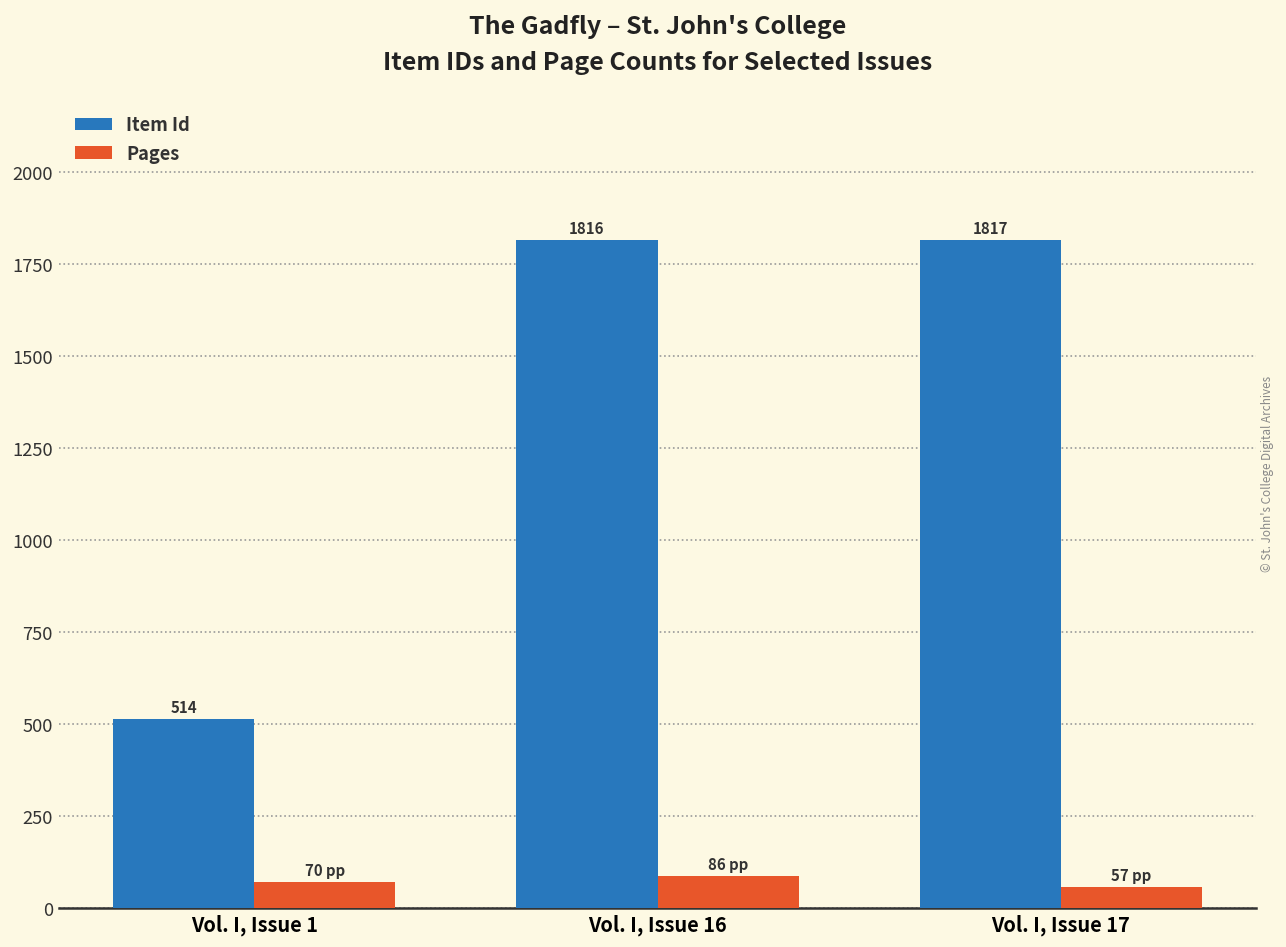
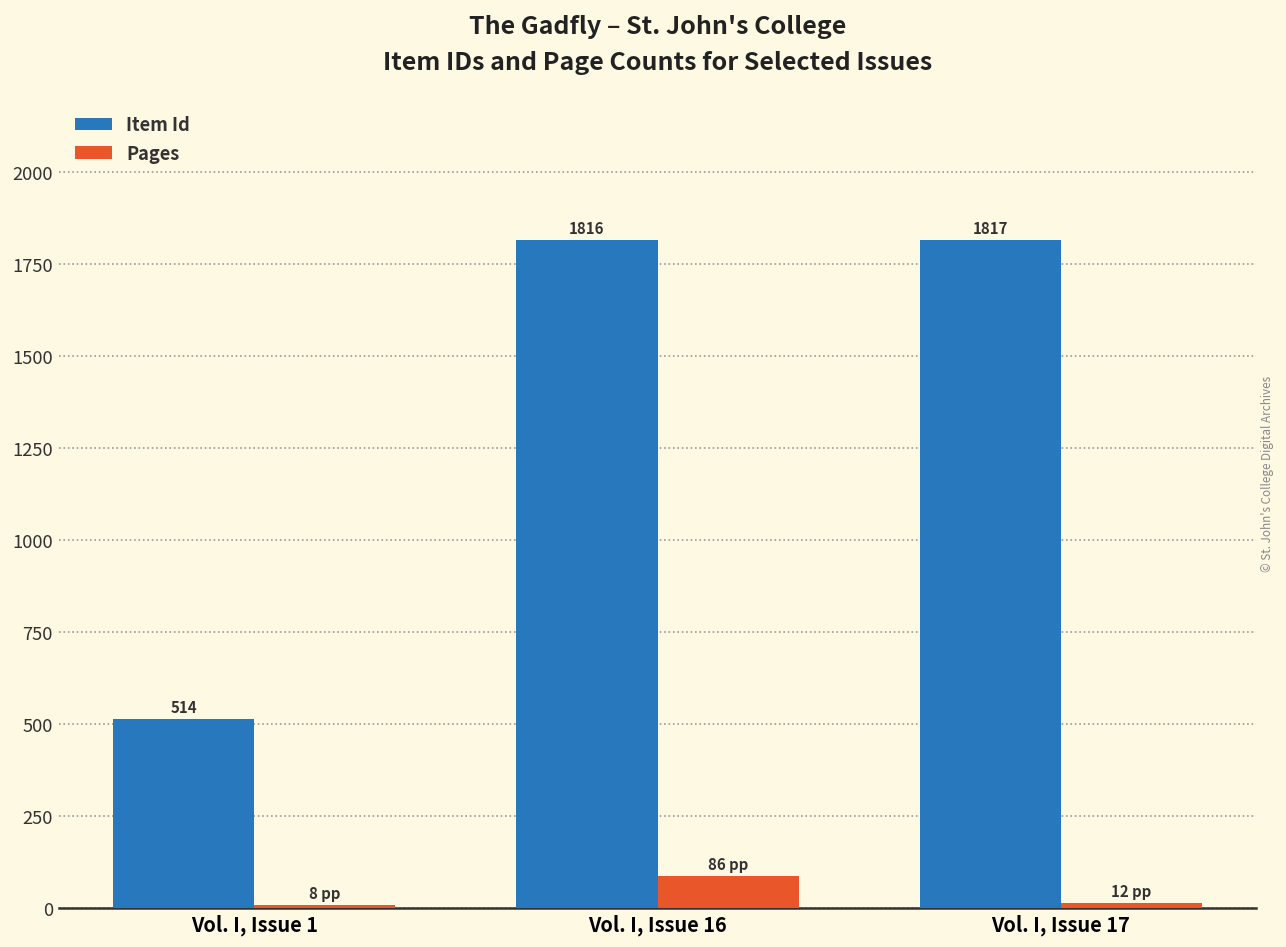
  {
    "Item Id": {
      "Vol. I, Issue 1": 514,
      "Vol. I, Issue 16": 1816,
      "Vol. I, Issue 17": 1817
    },
    "Pages": {
-     "Vol. I, Issue 1": 70,
+     "Vol. I, Issue 1": 8,
      "Vol. I, Issue 16": 86,
-     "Vol. I, Issue 17": 57
+     "Vol. I, Issue 17": 12
    }
  }
